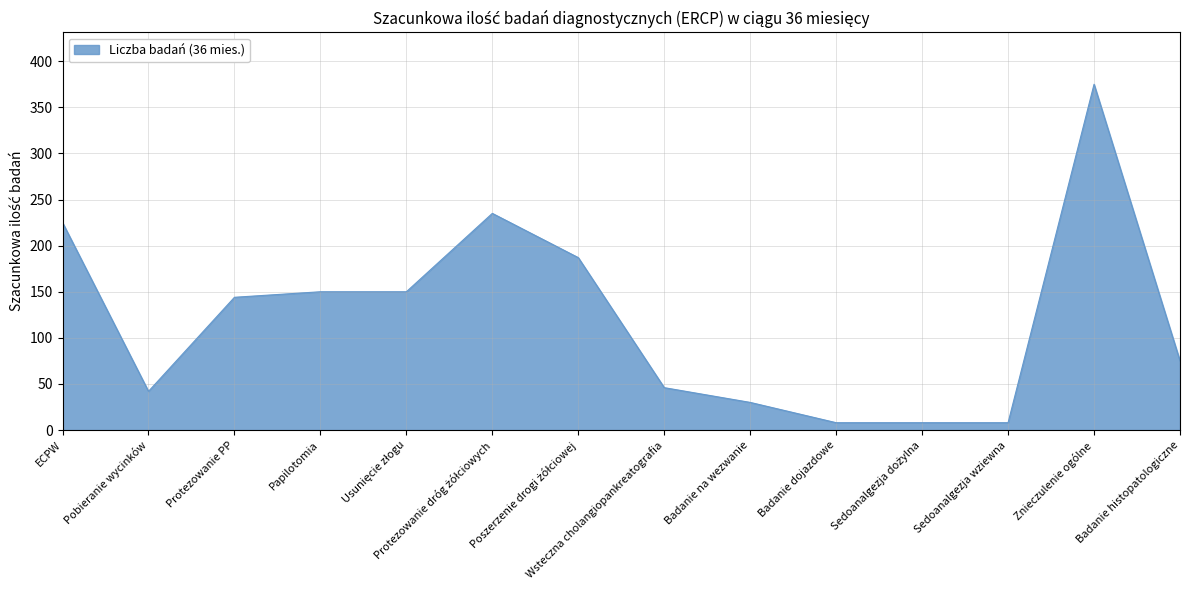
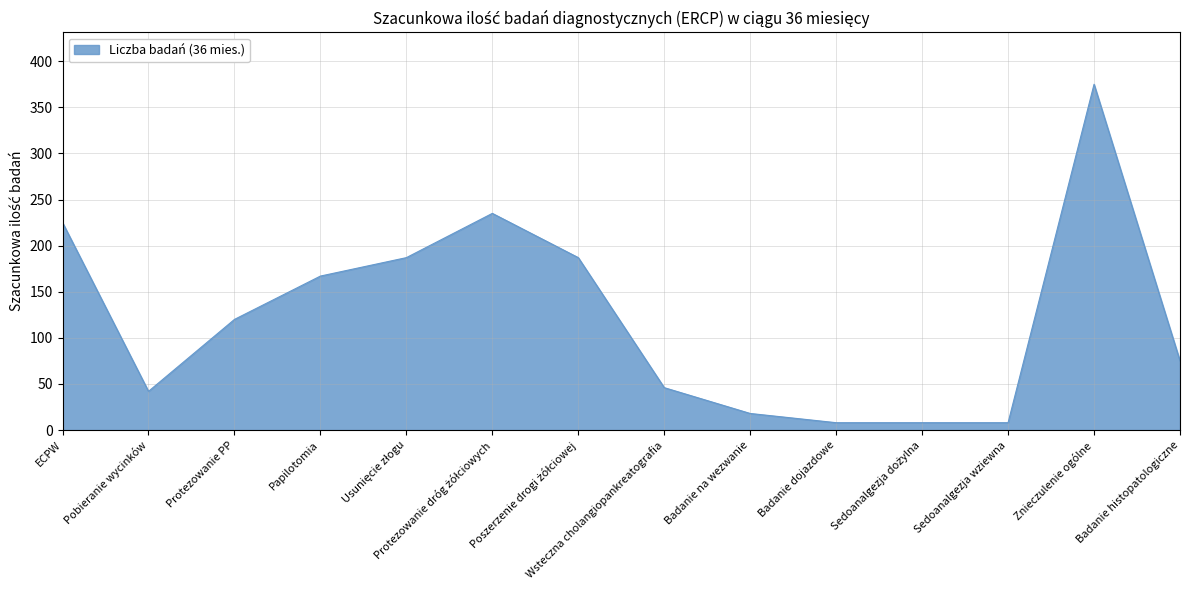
  {
    "ECPW": 230,
    "Pobieranie wycinków": 40,
-   "Protezowanie PP": 140,
-   "Papilotomia": 150,
-   "Usunięcie złogu": 150,
+   "Protezowanie PP": 120,
+   "Papilotomia": 170,
+   "Usunięcie złogu": 190,
    "Protezowanie dróg żółciowych": 240,
    "Poszerzenie drogi żółciowej": 190,
    "Wsteczna cholangiopankreatografia": 50,
-   "Badanie na wezwanie": 30,
+   "Badanie na wezwanie": 20,
    "Badanie dojazdowe": 10,
    "Sedoanalgezja dożylna": 10,
    "Sedoanalgezja wziewna": 10,
    "Znieczulenie ogólne": 380,
    "Badanie histopatologiczne": 80
  }
